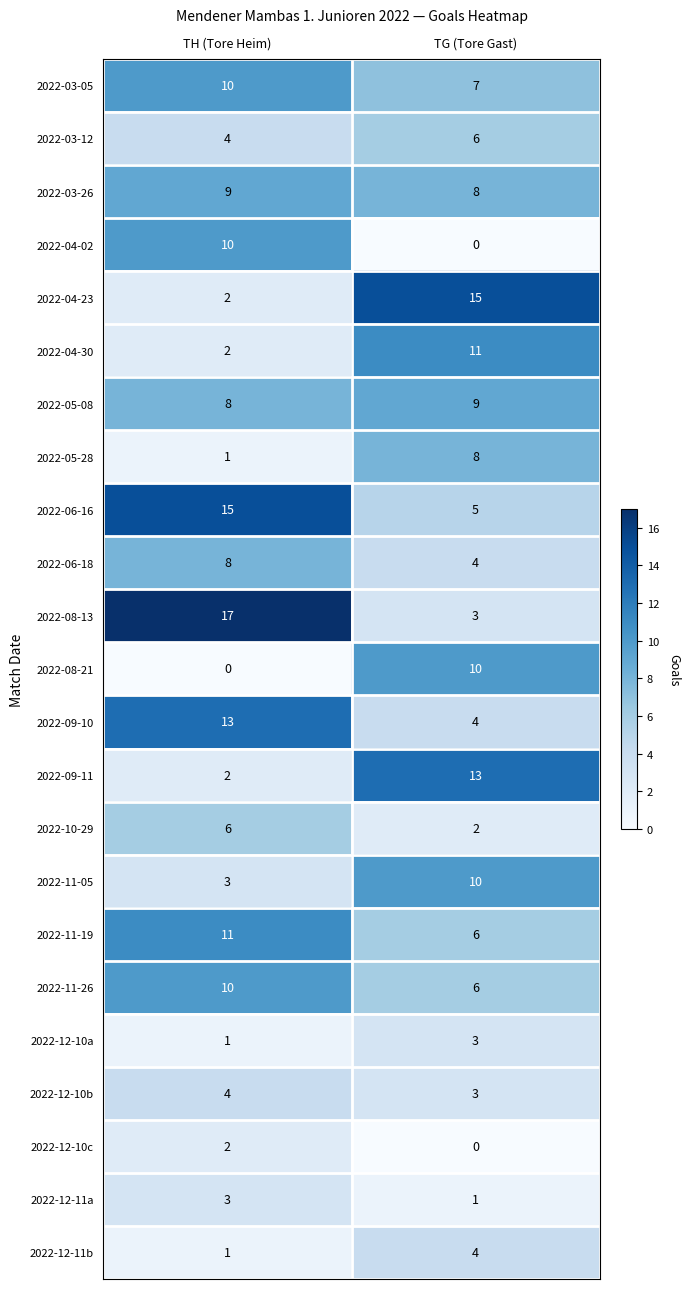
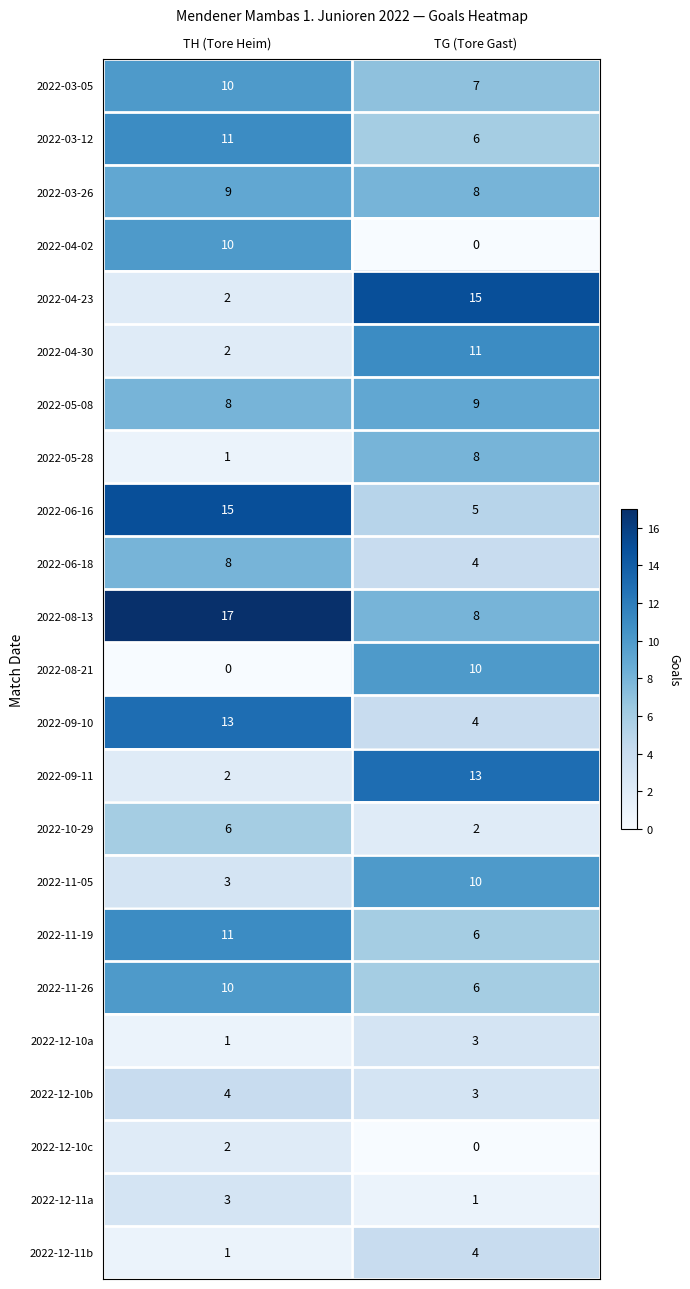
  {
    "2022-03-05": {
      "TH (Tore Heim)": 10,
      "TG (Tore Gast)": 7
    },
    "2022-03-12": {
-     "TH (Tore Heim)": 4,
+     "TH (Tore Heim)": 11,
      "TG (Tore Gast)": 6
    },
    "2022-03-26": {
      "TH (Tore Heim)": 9,
      "TG (Tore Gast)": 8
    },
    "2022-04-02": {
      "TH (Tore Heim)": 10,
      "TG (Tore Gast)": 0
    },
    "2022-04-23": {
      "TH (Tore Heim)": 2,
      "TG (Tore Gast)": 15
    },
    "2022-04-30": {
      "TH (Tore Heim)": 2,
      "TG (Tore Gast)": 11
    },
    "2022-05-08": {
      "TH (Tore Heim)": 8,
      "TG (Tore Gast)": 9
    },
    "2022-05-28": {
      "TH (Tore Heim)": 1,
      "TG (Tore Gast)": 8
    },
    "2022-06-16": {
      "TH (Tore Heim)": 15,
      "TG (Tore Gast)": 5
    },
    "2022-06-18": {
      "TH (Tore Heim)": 8,
      "TG (Tore Gast)": 4
    },
    "2022-08-13": {
      "TH (Tore Heim)": 17,
-     "TG (Tore Gast)": 3
+     "TG (Tore Gast)": 8
    },
    "2022-08-21": {
      "TH (Tore Heim)": 0,
      "TG (Tore Gast)": 10
    },
    "2022-09-10": {
      "TH (Tore Heim)": 13,
      "TG (Tore Gast)": 4
    },
    "2022-09-11": {
      "TH (Tore Heim)": 2,
      "TG (Tore Gast)": 13
    },
    "2022-10-29": {
      "TH (Tore Heim)": 6,
      "TG (Tore Gast)": 2
    },
    "2022-11-05": {
      "TH (Tore Heim)": 3,
      "TG (Tore Gast)": 10
    },
    "2022-11-19": {
      "TH (Tore Heim)": 11,
      "TG (Tore Gast)": 6
    },
    "2022-11-26": {
      "TH (Tore Heim)": 10,
      "TG (Tore Gast)": 6
    },
    "2022-12-10a": {
      "TH (Tore Heim)": 1,
      "TG (Tore Gast)": 3
    },
    "2022-12-10b": {
      "TH (Tore Heim)": 4,
      "TG (Tore Gast)": 3
    },
    "2022-12-10c": {
      "TH (Tore Heim)": 2,
      "TG (Tore Gast)": 0
    },
    "2022-12-11a": {
      "TH (Tore Heim)": 3,
      "TG (Tore Gast)": 1
    },
    "2022-12-11b": {
      "TH (Tore Heim)": 1,
      "TG (Tore Gast)": 4
    }
  }
